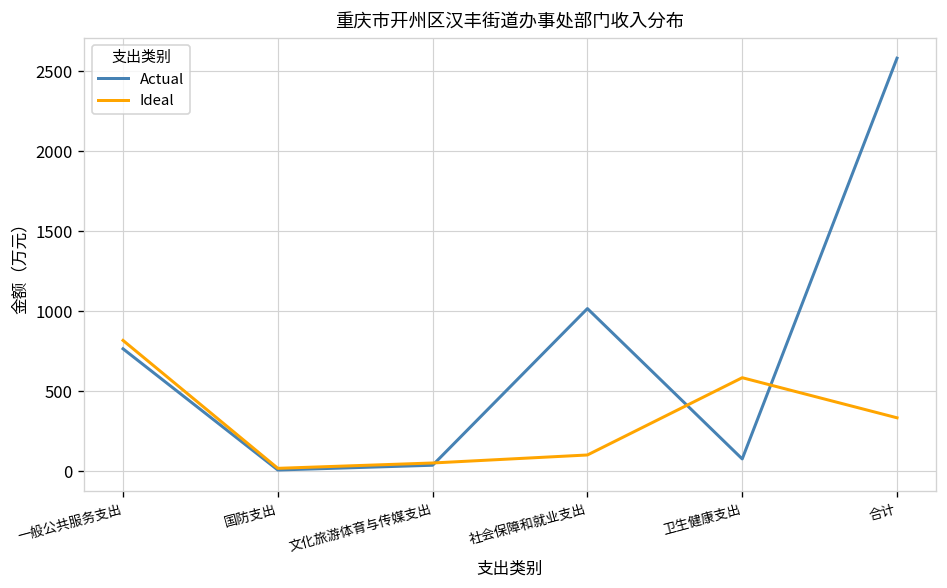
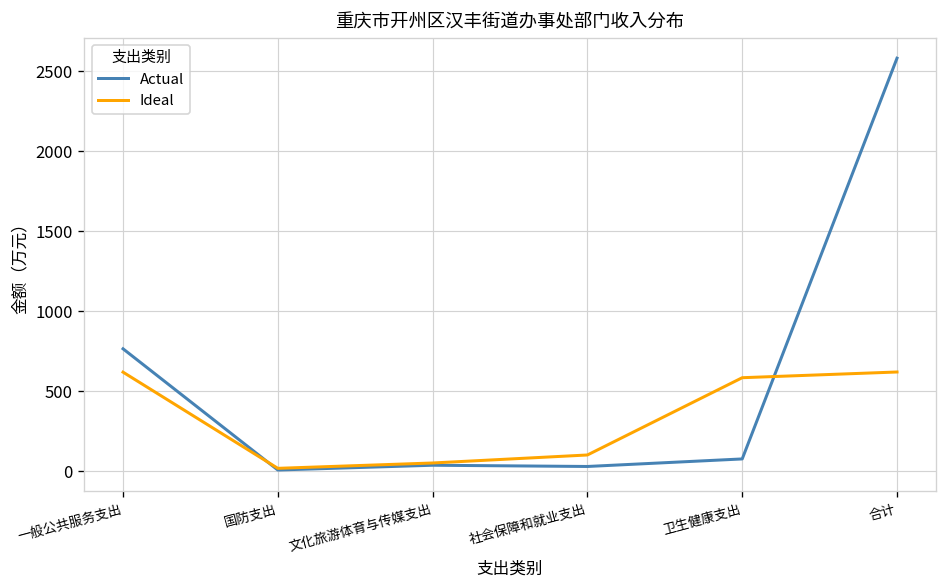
  {
    "Actual": {
      "一般公共服务支出": 770,
-     "社会保障和就业支出": 1020,
+     "社会保障和就业支出": 30,
      "卫生健康支出": 80,
      "合计": 2580
    },
    "Ideal": {
-     "一般公共服务支出": 820,
+     "一般公共服务支出": 620,
      "社会保障和就业支出": 100,
      "卫生健康支出": 590,
-     "合计": 330
+     "合计": 620
    }
  }
